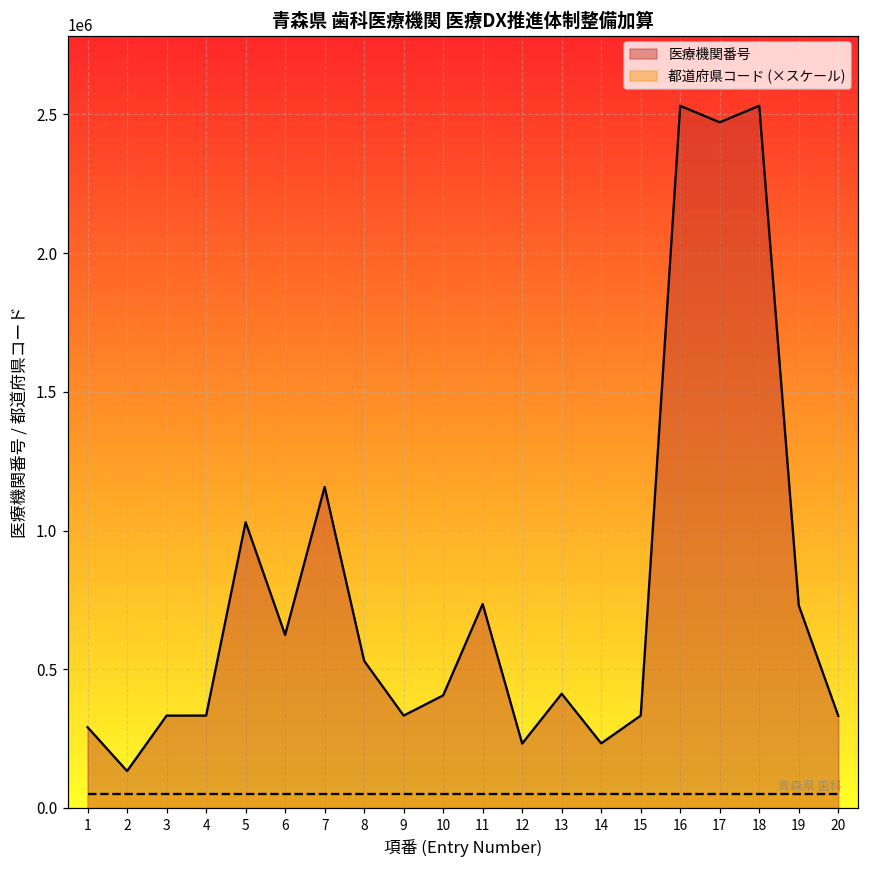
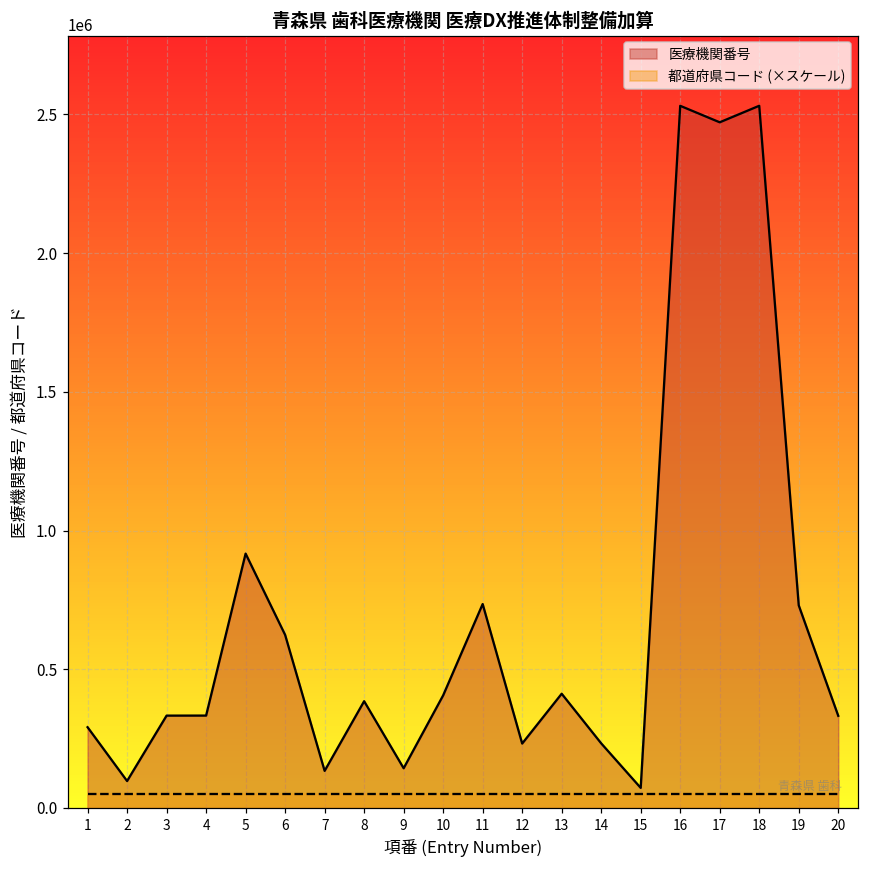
  {
    "医療機関番号": {
      "1": 290000,
-     "2": 130000,
+     "2": 100000,
      "3": 330000,
      "4": 330000,
-     "5": 1030000,
+     "5": 920000,
      "6": 620000,
-     "7": 1160000,
-     "8": 530000,
-     "9": 330000,
+     "7": 130000,
+     "8": 380000,
+     "9": 140000,
      "10": 410000,
      "11": 740000,
      "12": 230000,
      "13": 410000,
      "14": 230000,
-     "15": 330000,
+     "15": 70000,
      "16": 2530000,
      "17": 2470000,
      "18": 2530000,
      "19": 730000,
      "20": 330000
    },
    "都道府県コード (×スケール)": {
      "1": 50000,
      "2": 50000,
      "3": 50000,
      "4": 50000,
      "5": 50000,
      "6": 50000,
      "7": 50000,
      "8": 50000,
      "9": 50000,
      "10": 50000,
      "11": 50000,
      "12": 50000,
      "13": 50000,
      "14": 50000,
      "15": 50000,
      "16": 50000,
      "17": 50000,
      "18": 50000,
      "19": 50000,
      "20": 50000
    }
  }
